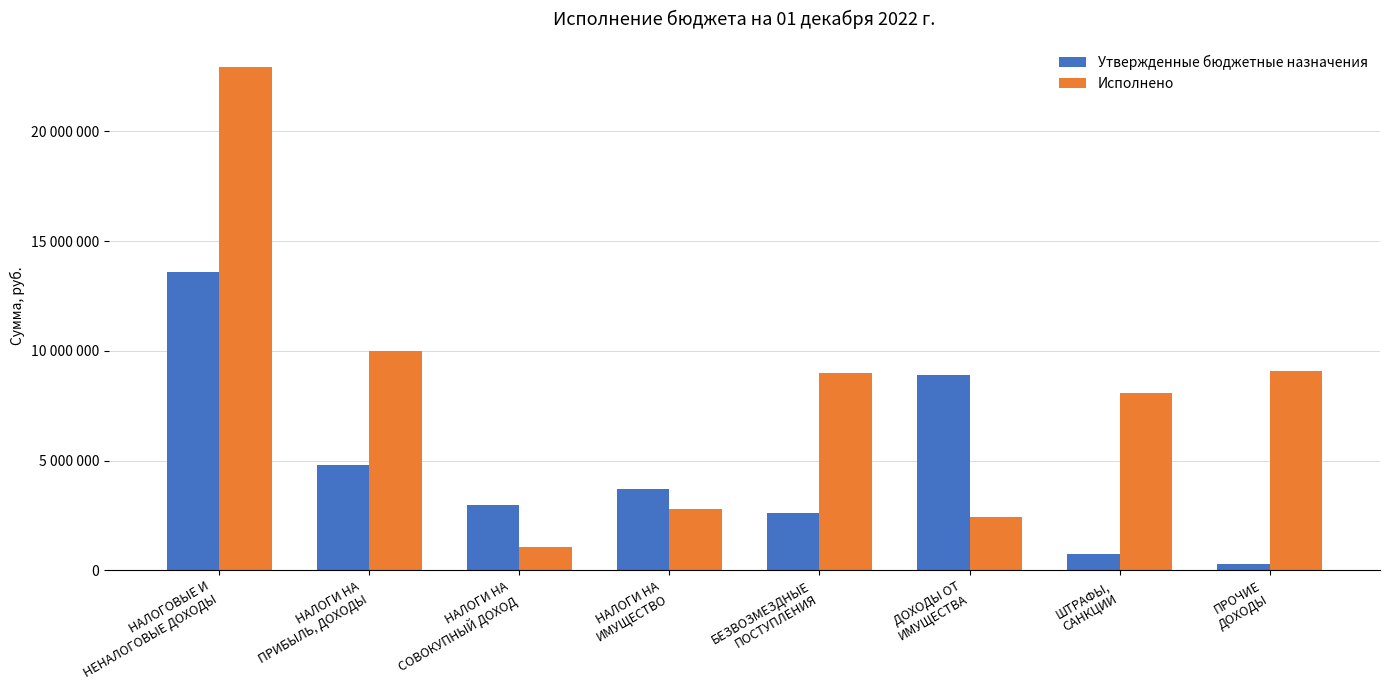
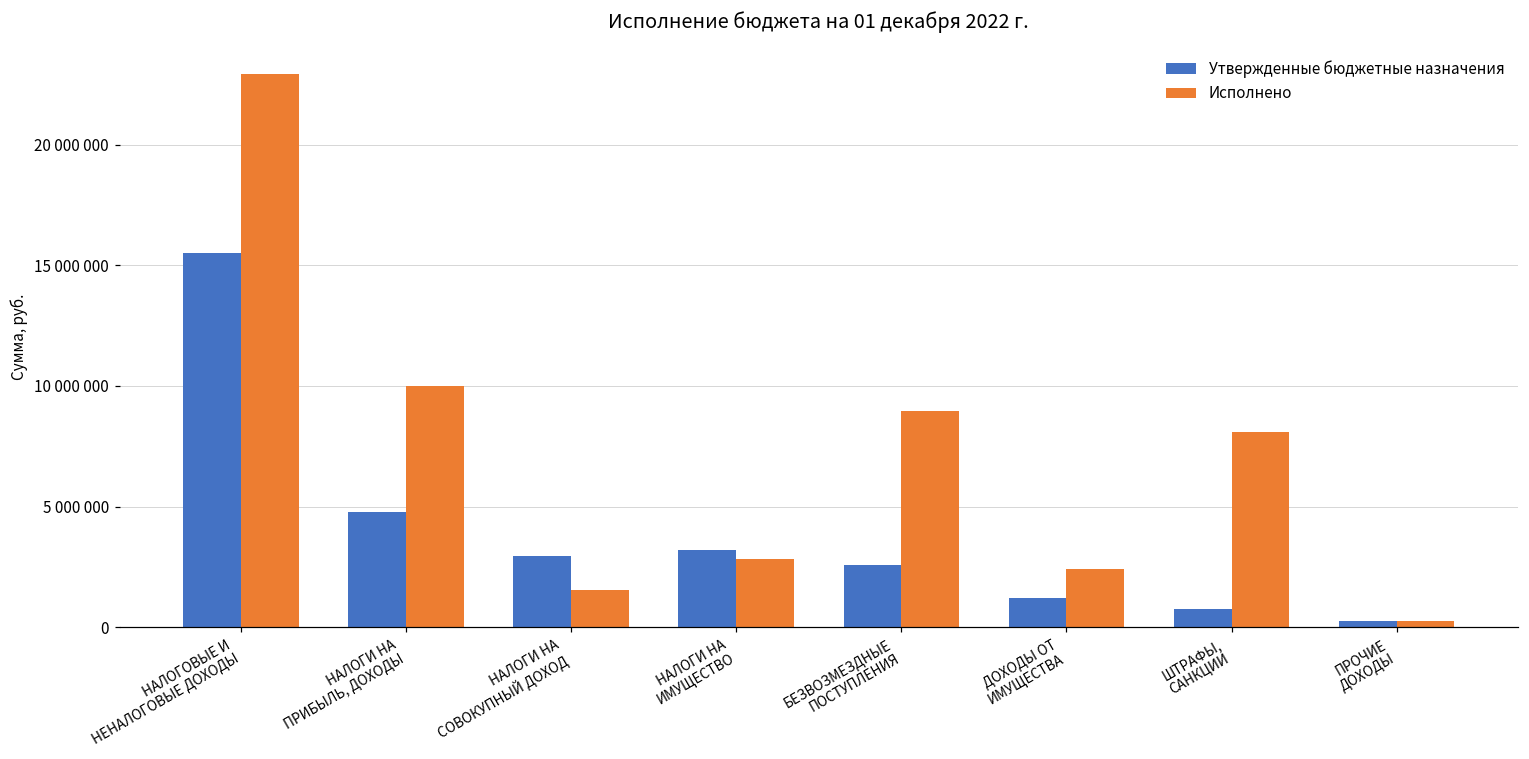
  {
    "Утвержденные бюджетные назначения": {
-     "НАЛОГОВЫЕ И НЕНАЛОГОВЫЕ ДОХОДЫ": 13600000,
+     "НАЛОГОВЫЕ И НЕНАЛОГОВЫЕ ДОХОДЫ": 15500000,
      "НАЛОГИ НА ПРИБЫЛЬ, ДОХОДЫ": 4800000,
      "НАЛОГИ НА СОВОКУПНЫЙ ДОХОД": 3000000,
-     "НАЛОГИ НА ИМУЩЕСТВО": 3700000,
+     "НАЛОГИ НА ИМУЩЕСТВО": 3200000,
      "БЕЗВОЗМЕЗДНЫЕ ПОСТУПЛЕНИЯ": 2600000,
-     "ДОХОДЫ ОТ ИМУЩЕСТВА": 8900000,
+     "ДОХОДЫ ОТ ИМУЩЕСТВА": 1200000,
      "ШТРАФЫ, САНКЦИИ": 800000,
      "ПРОЧИЕ ДОХОДЫ": 300000
    },
    "Исполнено": {
      "НАЛОГОВЫЕ И НЕНАЛОГОВЫЕ ДОХОДЫ": 22900000,
      "НАЛОГИ НА ПРИБЫЛЬ, ДОХОДЫ": 10000000,
-     "НАЛОГИ НА СОВОКУПНЫЙ ДОХОД": 1100000,
+     "НАЛОГИ НА СОВОКУПНЫЙ ДОХОД": 1600000,
      "НАЛОГИ НА ИМУЩЕСТВО": 2800000,
      "БЕЗВОЗМЕЗДНЫЕ ПОСТУПЛЕНИЯ": 9000000,
      "ДОХОДЫ ОТ ИМУЩЕСТВА": 2400000,
      "ШТРАФЫ, САНКЦИИ": 8100000,
-     "ПРОЧИЕ ДОХОДЫ": 9100000
+     "ПРОЧИЕ ДОХОДЫ": 200000
    }
  }
